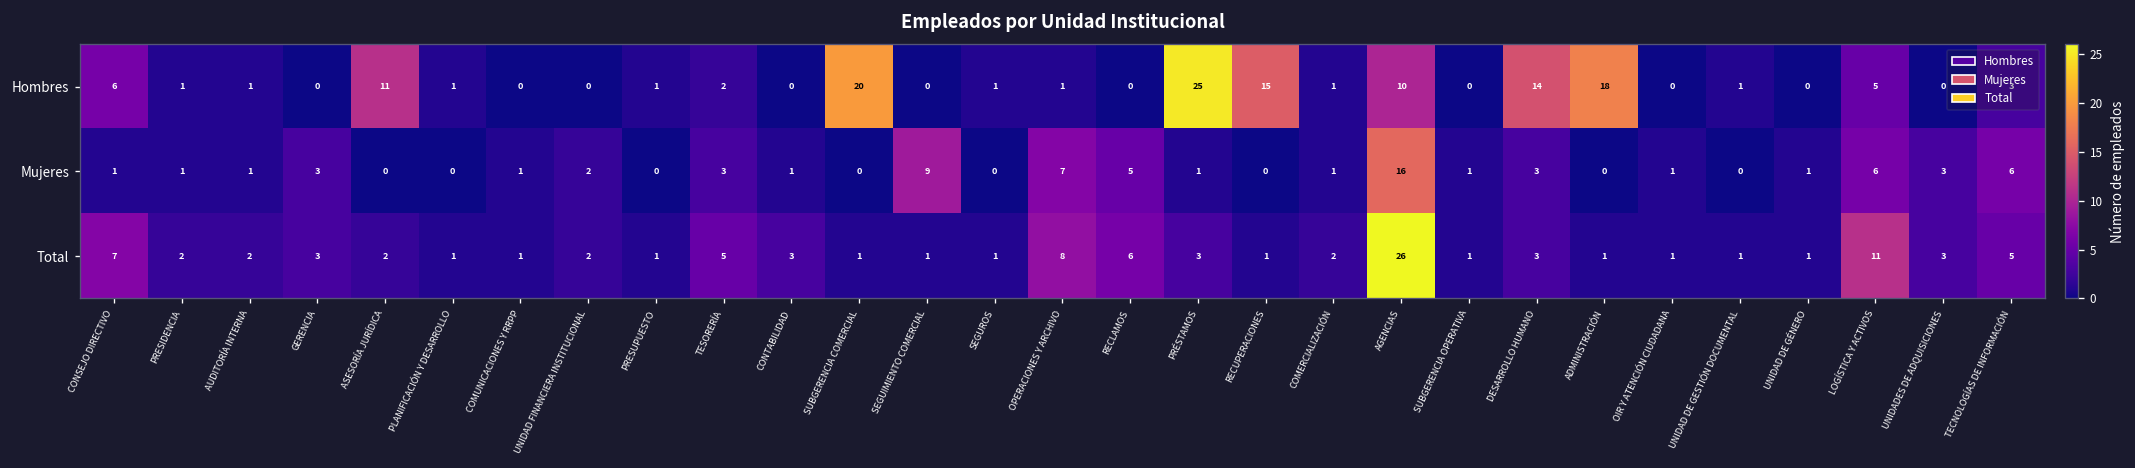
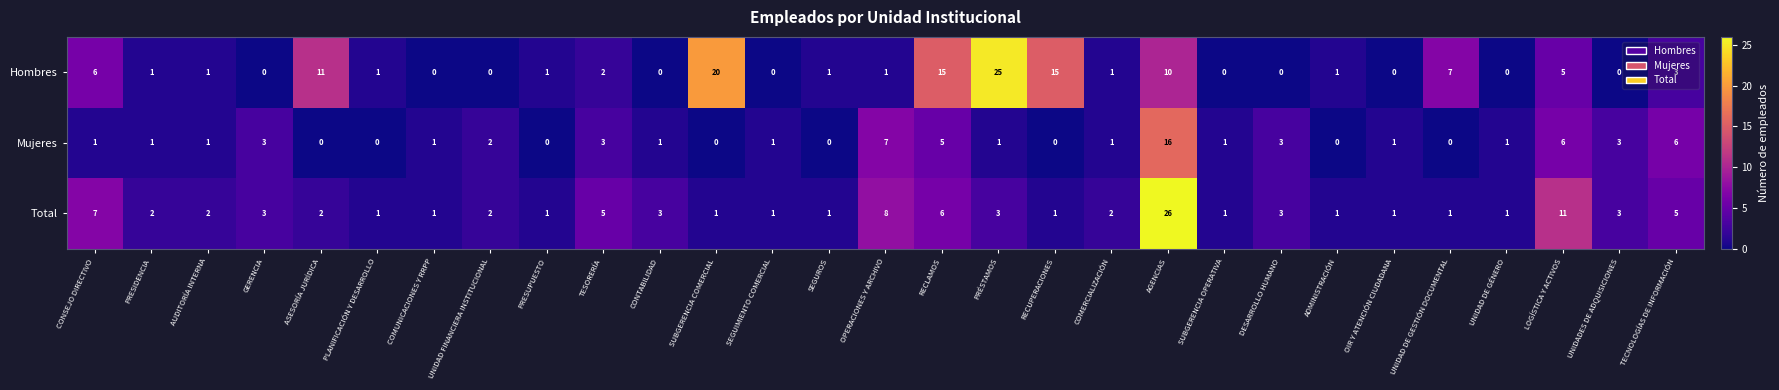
  {
    "Hombres": {
      "CONSEJO DIRECTIVO": 6,
      "PRESIDENCIA": 1,
      "AUDITORÍA INTERNA": 1,
      "GERENCIA": 0,
      "ASESORÍA JURÍDICA": 11,
      "PLANIFICACIÓN Y DESARROLLO": 1,
      "COMUNICACIONES Y RRPP": 0,
      "UNIDAD FINANCIERA INSTITUCIONAL": 0,
      "PRESUPUESTO": 1,
      "TESORERÍA": 2,
      "CONTABILIDAD": 0,
      "SUBGERENCIA COMERCIAL": 20,
      "SEGUIMIENTO COMERCIAL": 0,
      "SEGUROS": 1,
      "OPERACIONES Y ARCHIVO": 1,
-     "RECLAMOS": 0,
+     "RECLAMOS": 15,
      "PRÉSTAMOS": 25,
      "RECUPERACIONES": 15,
      "COMERCIALIZACIÓN": 1,
      "AGENCIAS": 10,
      "SUBGERENCIA OPERATIVA": 0,
-     "DESARROLLO HUMANO": 14,
-     "ADMINISTRACIÓN": 18,
+     "DESARROLLO HUMANO": 0,
+     "ADMINISTRACIÓN": 1,
      "OIR Y ATENCIÓN CIUDADANA": 0,
-     "UNIDAD DE GESTIÓN DOCUMENTAL": 1,
+     "UNIDAD DE GESTIÓN DOCUMENTAL": 7,
      "UNIDAD DE GÉNERO": 0,
      "LOGÍSTICA Y ACTIVOS": 5,
      "UNIDADES DE ADQUISICIONES": 0
    },
    "Mujeres": {
      "CONSEJO DIRECTIVO": 1,
      "PRESIDENCIA": 1,
      "AUDITORÍA INTERNA": 1,
      "GERENCIA": 3,
      "ASESORÍA JURÍDICA": 0,
      "PLANIFICACIÓN Y DESARROLLO": 0,
      "COMUNICACIONES Y RRPP": 1,
      "UNIDAD FINANCIERA INSTITUCIONAL": 2,
      "PRESUPUESTO": 0,
      "TESORERÍA": 3,
      "CONTABILIDAD": 1,
      "SUBGERENCIA COMERCIAL": 0,
-     "SEGUIMIENTO COMERCIAL": 9,
+     "SEGUIMIENTO COMERCIAL": 1,
      "SEGUROS": 0,
      "OPERACIONES Y ARCHIVO": 7,
      "RECLAMOS": 5,
      "PRÉSTAMOS": 1,
      "RECUPERACIONES": 0,
      "COMERCIALIZACIÓN": 1,
      "AGENCIAS": 16,
      "SUBGERENCIA OPERATIVA": 1,
      "DESARROLLO HUMANO": 3,
      "ADMINISTRACIÓN": 0,
      "OIR Y ATENCIÓN CIUDADANA": 1,
      "UNIDAD DE GESTIÓN DOCUMENTAL": 0,
      "UNIDAD DE GÉNERO": 1,
      "LOGÍSTICA Y ACTIVOS": 6,
      "UNIDADES DE ADQUISICIONES": 3,
      "TECNOLOGÍAS DE INFORMACIÓN": 6
    },
    "Total": {
      "CONSEJO DIRECTIVO": 7,
      "PRESIDENCIA": 2,
      "AUDITORÍA INTERNA": 2,
      "GERENCIA": 3,
      "ASESORÍA JURÍDICA": 2,
      "PLANIFICACIÓN Y DESARROLLO": 1,
      "COMUNICACIONES Y RRPP": 1,
      "UNIDAD FINANCIERA INSTITUCIONAL": 2,
      "PRESUPUESTO": 1,
      "TESORERÍA": 5,
      "CONTABILIDAD": 3,
      "SUBGERENCIA COMERCIAL": 1,
      "SEGUIMIENTO COMERCIAL": 1,
      "SEGUROS": 1,
      "OPERACIONES Y ARCHIVO": 8,
      "RECLAMOS": 6,
      "PRÉSTAMOS": 3,
      "RECUPERACIONES": 1,
      "COMERCIALIZACIÓN": 2,
      "AGENCIAS": 26,
      "SUBGERENCIA OPERATIVA": 1,
      "DESARROLLO HUMANO": 3,
      "ADMINISTRACIÓN": 1,
      "OIR Y ATENCIÓN CIUDADANA": 1,
      "UNIDAD DE GESTIÓN DOCUMENTAL": 1,
      "UNIDAD DE GÉNERO": 1,
      "LOGÍSTICA Y ACTIVOS": 11,
      "UNIDADES DE ADQUISICIONES": 3,
      "TECNOLOGÍAS DE INFORMACIÓN": 5
    }
  }
